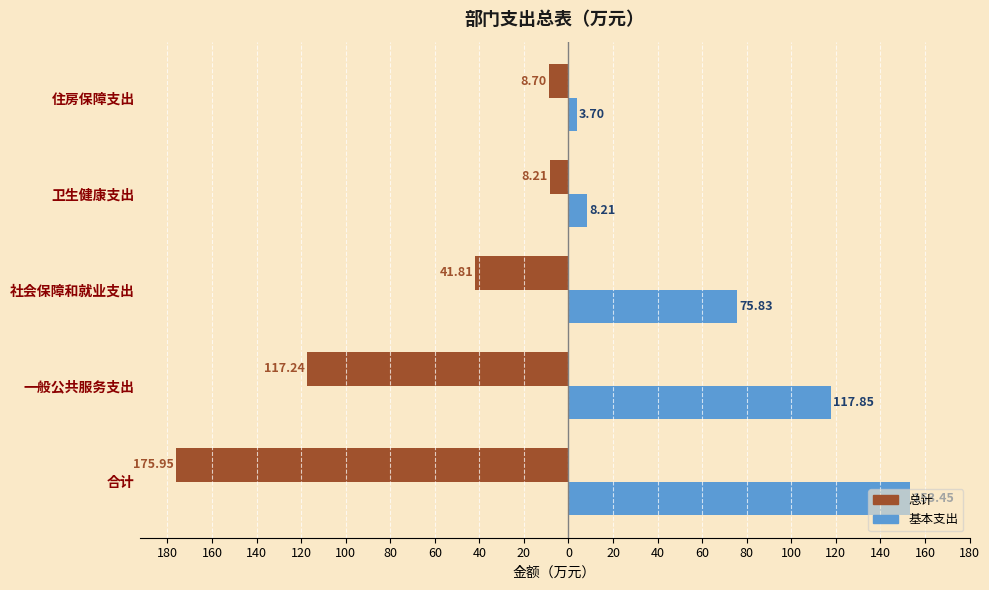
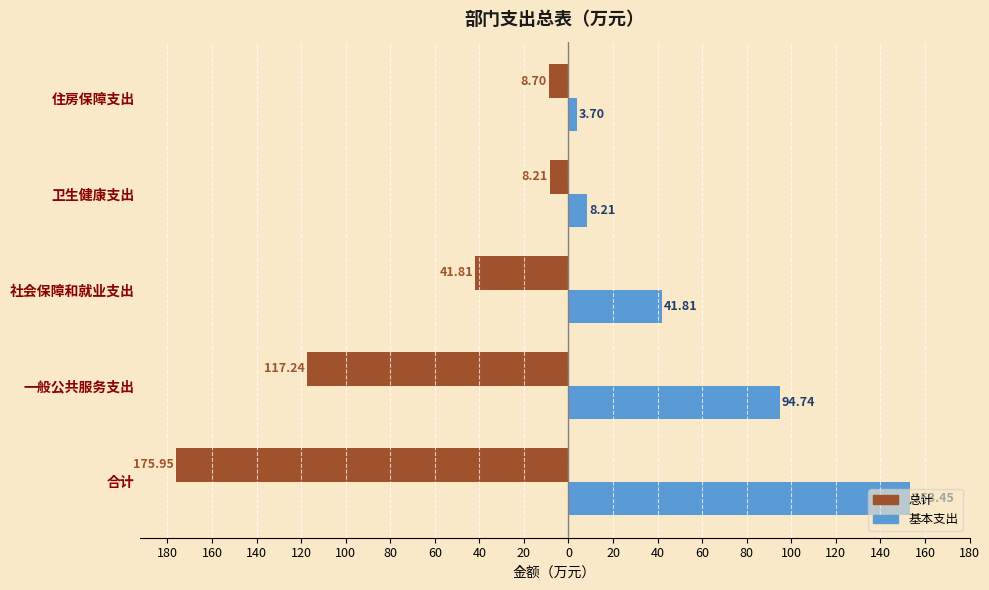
  {
    "基本支出": {
      "住房保障支出": 3.70,
      "卫生健康支出": 8.21,
-     "社会保障和就业支出": 75.83,
-     "一般公共服务支出": 117.85
+     "社会保障和就业支出": 41.81,
+     "一般公共服务支出": 94.74
    }
  }
